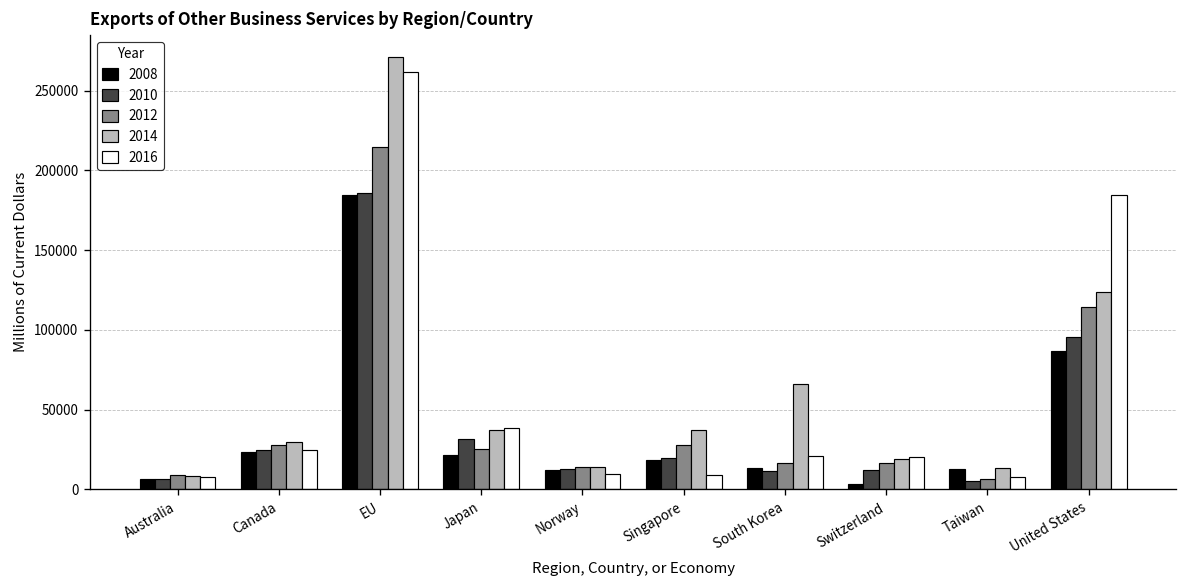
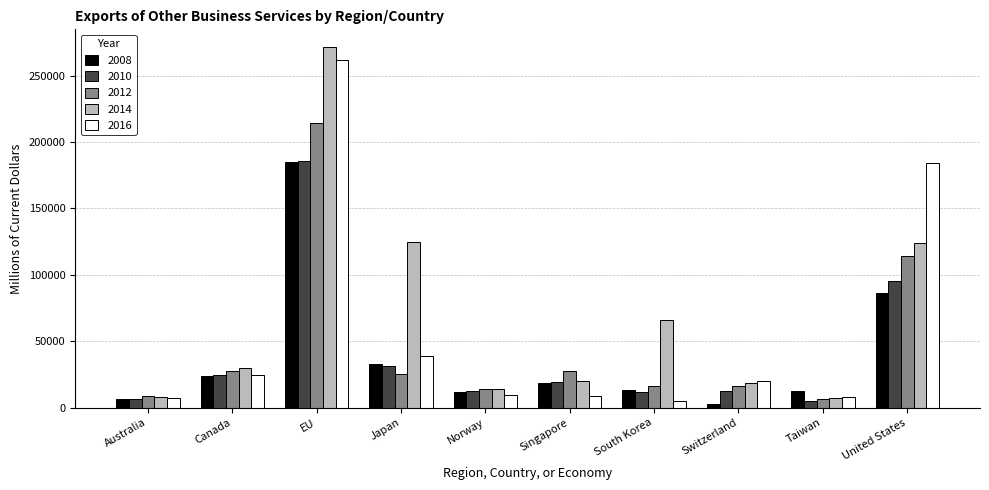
  {
    "2008": {
      "Australia": 7000,
      "Canada": 23000,
      "EU": 185000,
-     "Japan": 22000,
+     "Japan": 33000,
      "Norway": 12000,
      "Singapore": 19000,
      "South Korea": 13000,
      "Switzerland": 3000,
      "Taiwan": 13000,
      "United States": 87000
    },
    "2010": {
      "Australia": 7000,
      "Canada": 24000,
      "EU": 186000,
      "Japan": 32000,
      "Norway": 13000,
      "Singapore": 20000,
      "South Korea": 12000,
      "Switzerland": 12000,
      "Taiwan": 5000,
      "United States": 95000
    },
    "2012": {
      "Australia": 9000,
      "Canada": 28000,
      "EU": 215000,
      "Japan": 25000,
      "Norway": 14000,
      "Singapore": 28000,
      "South Korea": 16000,
      "Switzerland": 16000,
      "Taiwan": 6000,
      "United States": 114000
    },
    "2014": {
      "Australia": 8000,
      "Canada": 30000,
      "EU": 271000,
-     "Japan": 37000,
+     "Japan": 125000,
      "Norway": 14000,
-     "Singapore": 37000,
+     "Singapore": 20000,
      "South Korea": 66000,
      "Switzerland": 19000,
-     "Taiwan": 14000,
+     "Taiwan": 7000,
      "United States": 124000
    },
    "2016": {
      "Australia": 7000,
      "Canada": 25000,
      "EU": 262000,
      "Japan": 39000,
      "Norway": 10000,
      "Singapore": 9000,
-     "South Korea": 21000,
+     "South Korea": 5000,
      "Switzerland": 20000,
      "Taiwan": 8000,
      "United States": 185000
    }
  }
